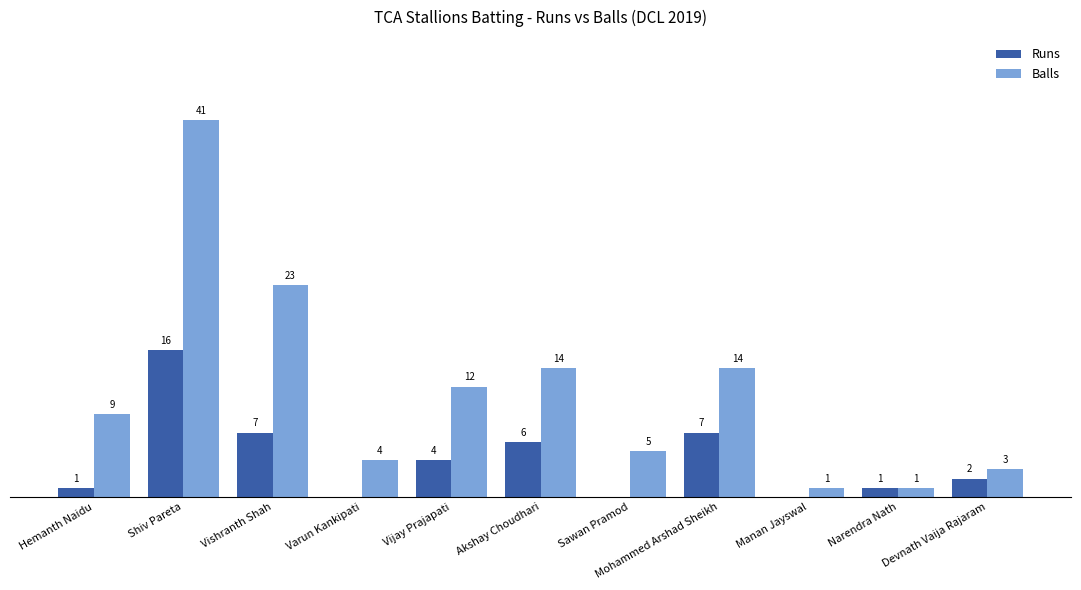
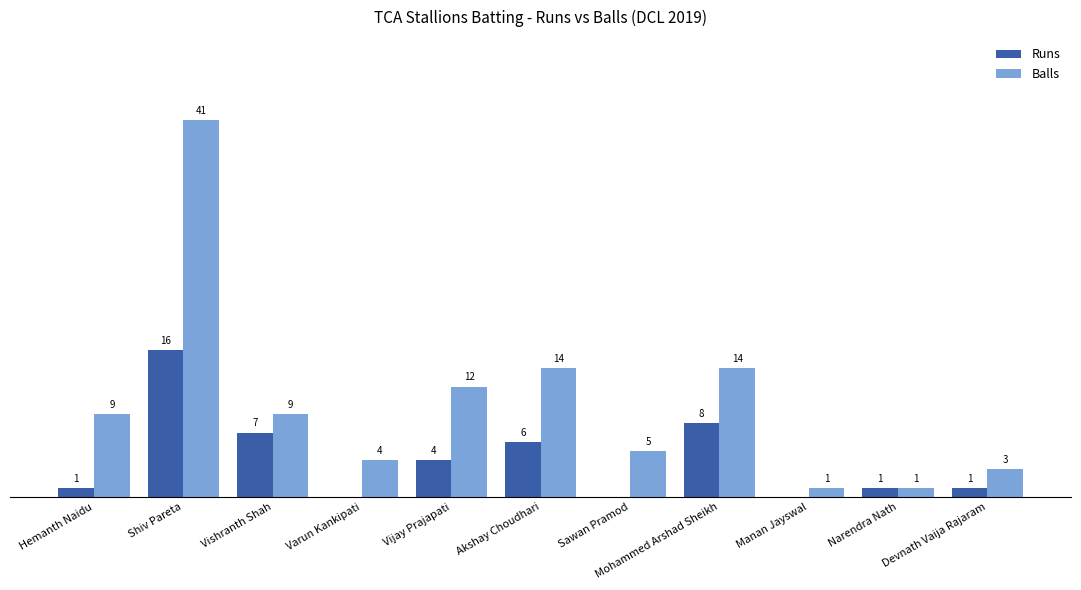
  {
    "Runs": {
      "Hemanth Naidu": 1,
      "Shiv Pareta": 16,
      "Vishranth Shah": 7,
      "Vijay Prajapati": 4,
      "Akshay Choudhari": 6,
-     "Mohammed Arshad Sheikh": 7,
+     "Mohammed Arshad Sheikh": 8,
      "Narendra Nath": 1,
-     "Devnath Vaija Rajaram": 2
+     "Devnath Vaija Rajaram": 1
    },
    "Balls": {
      "Hemanth Naidu": 9,
      "Shiv Pareta": 41,
-     "Vishranth Shah": 23,
+     "Vishranth Shah": 9,
      "Varun Kankipati": 4,
      "Vijay Prajapati": 12,
      "Akshay Choudhari": 14,
      "Sawan Pramod": 5,
      "Mohammed Arshad Sheikh": 14,
      "Manan Jayswal": 1,
      "Narendra Nath": 1,
      "Devnath Vaija Rajaram": 3
    }
  }
